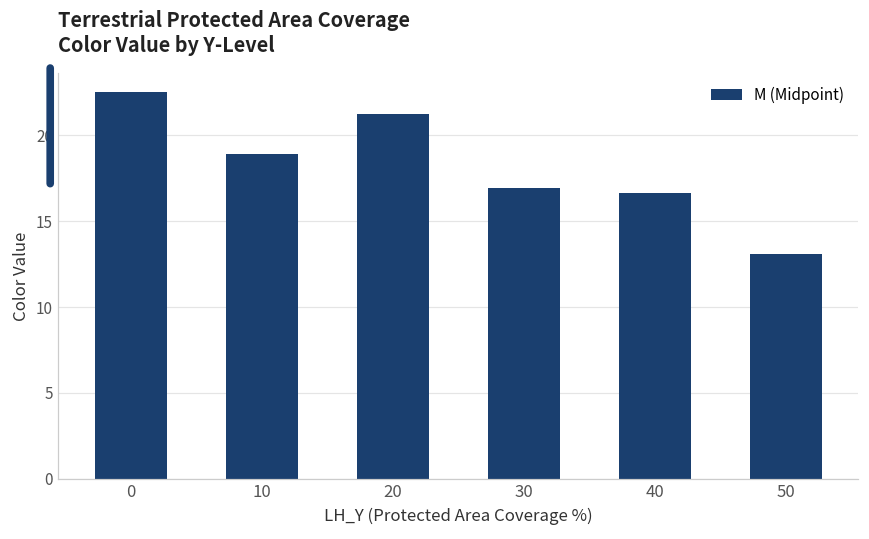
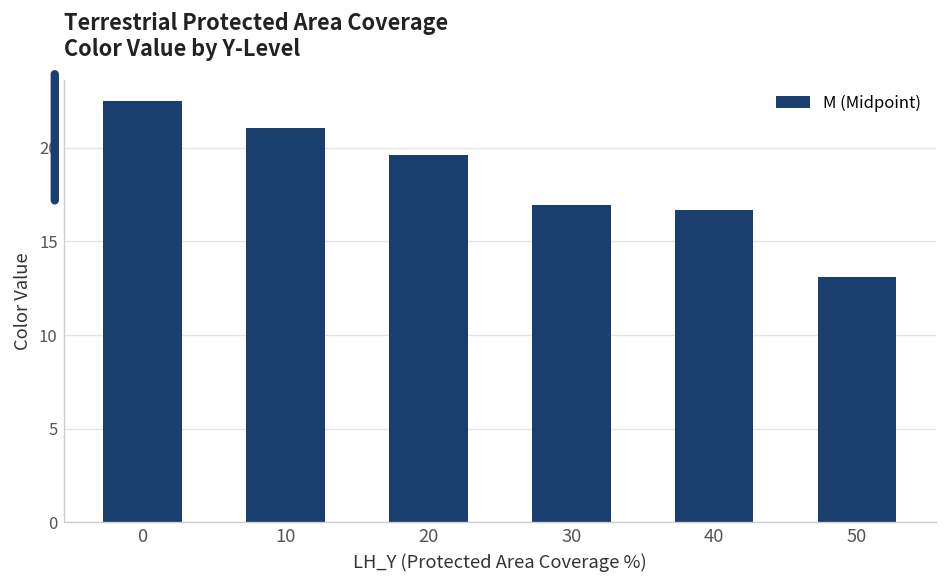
  {
    "0": 22.5,
-   "10": 18.9,
-   "20": 21.2,
+   "10": 21.0,
+   "20": 19.6,
    "30": 16.9,
    "40": 16.7,
    "50": 13.1
  }
